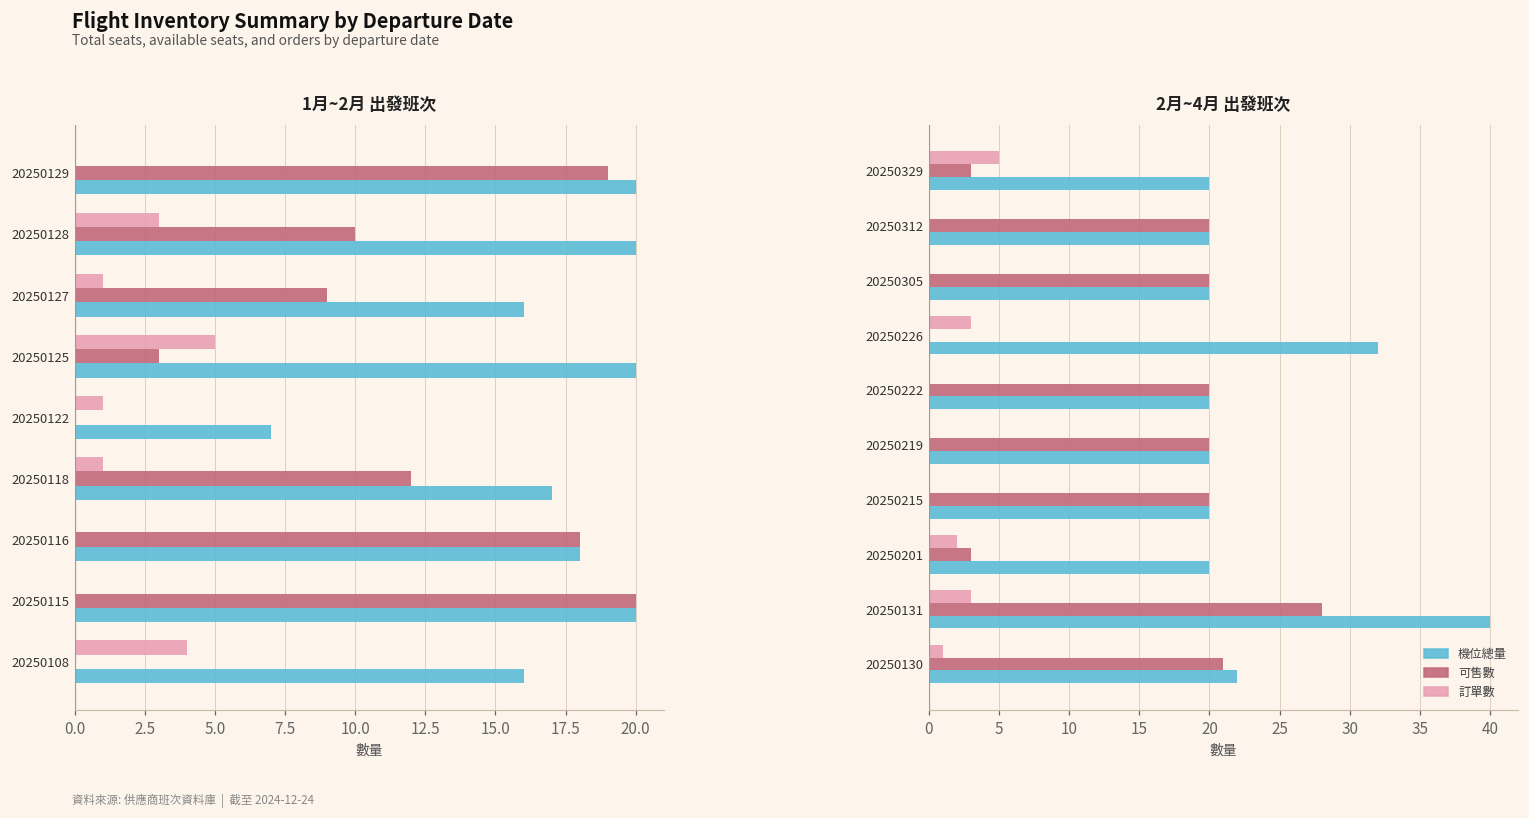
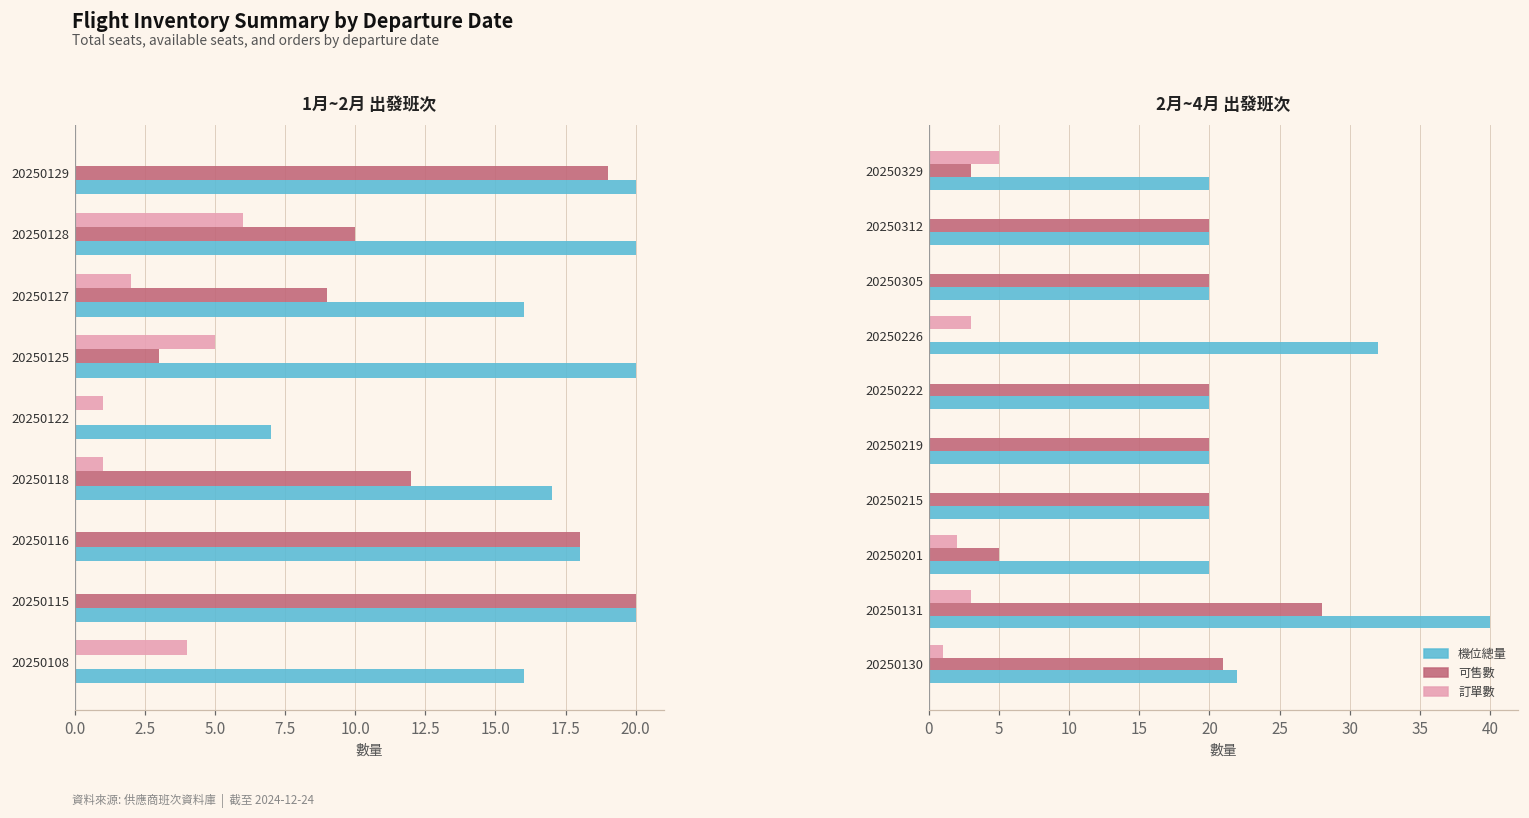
  {
    "1月~2月 出發班次": {
      "機位總量": {
        "20250129": 20,
        "20250128": 20,
        "20250127": 16,
        "20250125": 20,
        "20250122": 7,
        "20250118": 17,
        "20250116": 18,
        "20250115": 20,
        "20250108": 16
      },
      "可售數": {
        "20250129": 19,
        "20250128": 10,
        "20250127": 9,
        "20250125": 3,
        "20250122": 0,
        "20250118": 12,
        "20250116": 18,
        "20250115": 20,
        "20250108": 0
      },
      "訂單數": {
        "20250129": 0,
-       "20250128": 3,
-       "20250127": 1,
+       "20250128": 6,
+       "20250127": 2,
        "20250125": 5,
        "20250122": 1,
        "20250118": 1,
        "20250116": 0,
        "20250115": 0,
        "20250108": 4
      }
    },
    "2月~4月 出發班次": {
      "機位總量": {
        "20250329": 20,
        "20250312": 20,
        "20250305": 20,
        "20250226": 32,
        "20250222": 20,
        "20250219": 20,
        "20250215": 20,
        "20250201": 20,
        "20250131": 40,
        "20250130": 22
      },
      "可售數": {
        "20250329": 3,
        "20250312": 20,
        "20250305": 20,
        "20250226": 0,
        "20250222": 20,
        "20250219": 20,
        "20250215": 20,
-       "20250201": 3,
+       "20250201": 5,
        "20250131": 28,
        "20250130": 21
      },
      "訂單數": {
        "20250329": 5,
        "20250312": 0,
        "20250305": 0,
        "20250226": 3,
        "20250222": 0,
        "20250219": 0,
        "20250215": 0,
        "20250201": 2,
        "20250131": 3,
        "20250130": 1
      }
    }
  }
